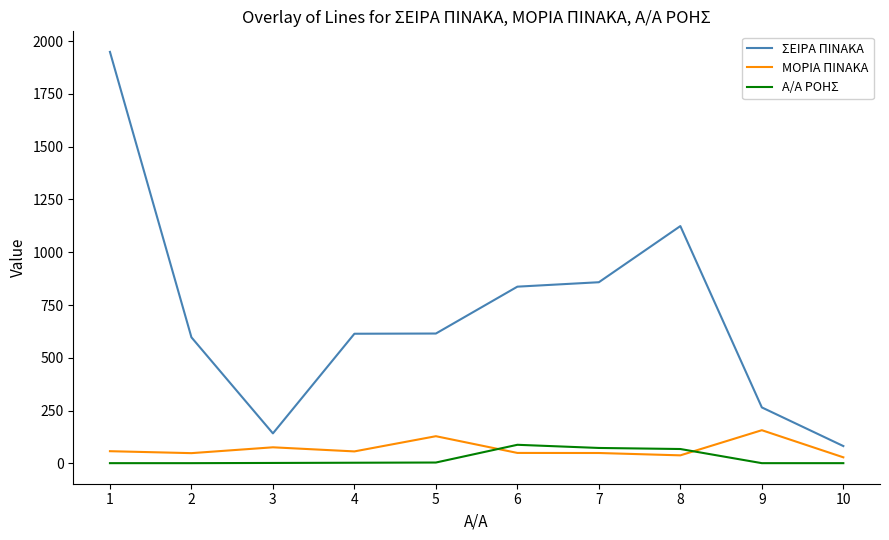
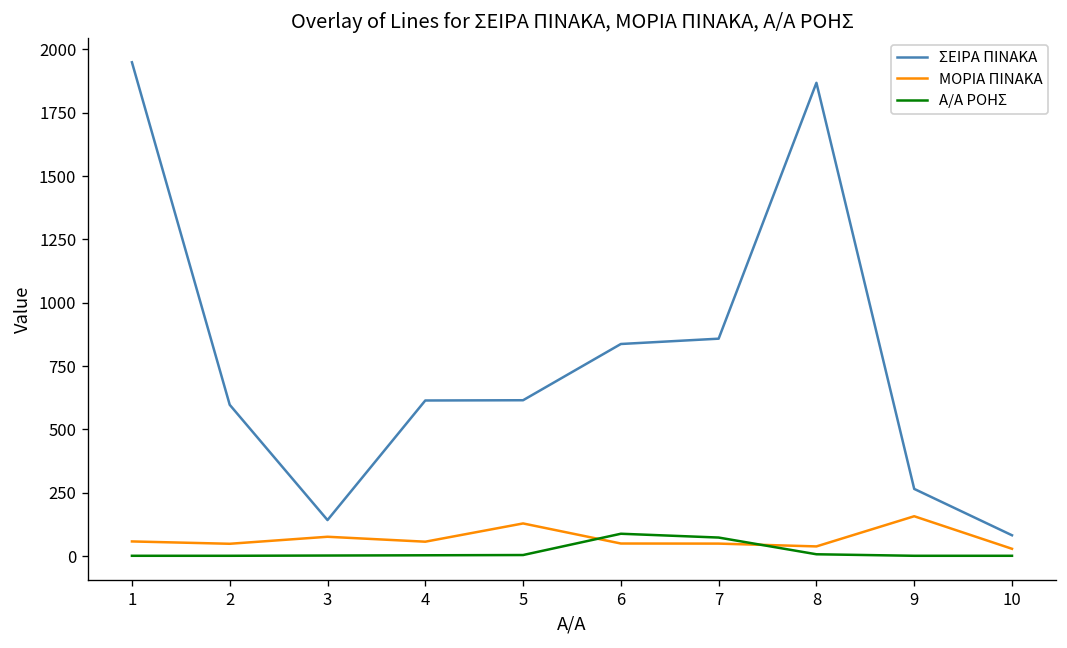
  {
    "ΣΕΙΡΑ ΠΙΝΑΚΑ": {
      "1": 1950,
      "2": 600,
      "3": 140,
      "4": 610,
      "5": 620,
      "6": 840,
      "7": 860,
-     "8": 1120,
+     "8": 1870,
      "9": 270,
      "10": 80
    },
    "ΜΟΡΙΑ ΠΙΝΑΚΑ": {
      "1": 60,
      "2": 50,
      "3": 80,
      "4": 60,
      "5": 130,
      "6": 50,
      "7": 50,
      "8": 40,
      "9": 160,
      "10": 30
    },
    "Α/Α ΡΟΗΣ": {
      "1": 0,
      "2": 0,
      "3": 0,
      "4": 0,
      "5": 0,
      "6": 90,
      "7": 70,
-     "8": 70,
+     "8": 10,
      "9": 0,
      "10": 0
    }
  }
